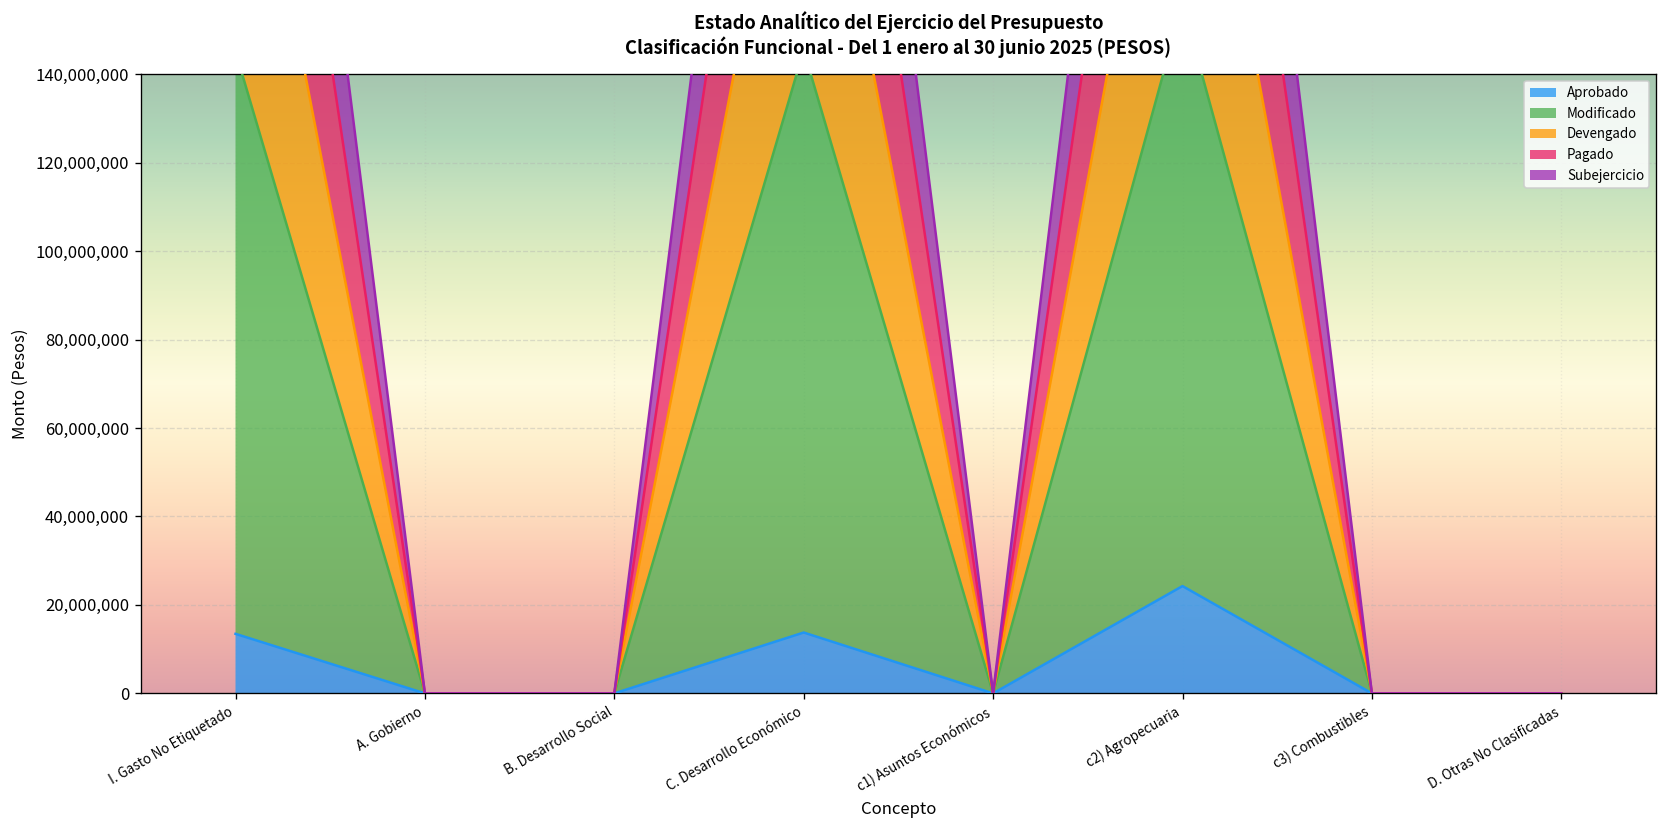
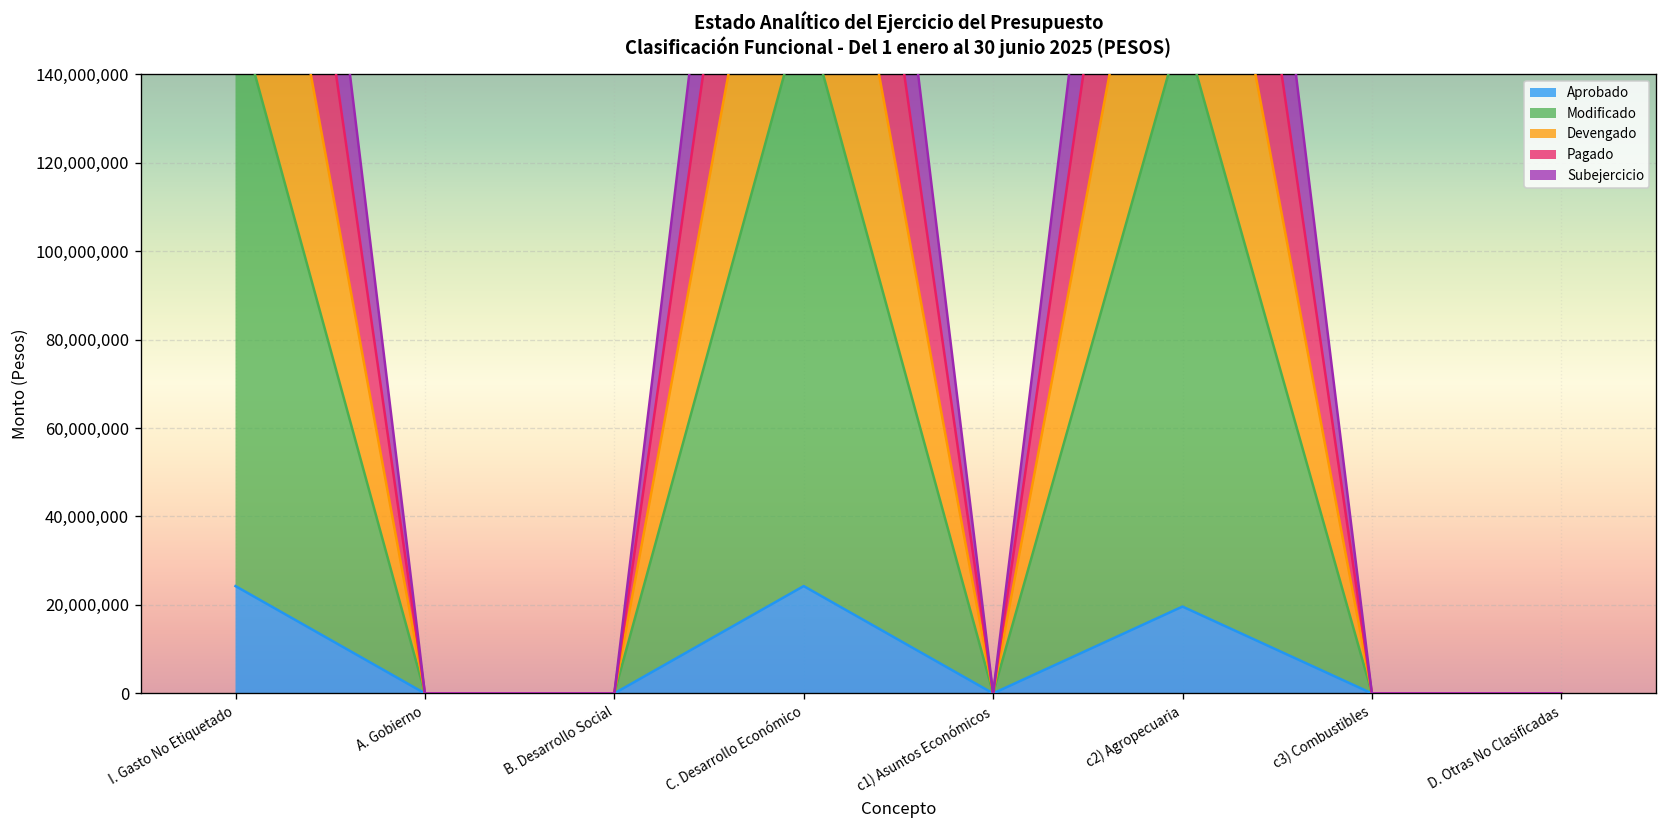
  {
    "Aprobado": {
-     "I. Gasto No Etiquetado": "13,000,000",
-     "C. Desarrollo Económico": "14,000,000",
-     "c2) Agropecuaria": "24,000,000"
+     "I. Gasto No Etiquetado": "24,000,000",
+     "C. Desarrollo Económico": "24,000,000",
+     "c2) Agropecuaria": "20,000,000"
    }
  }
